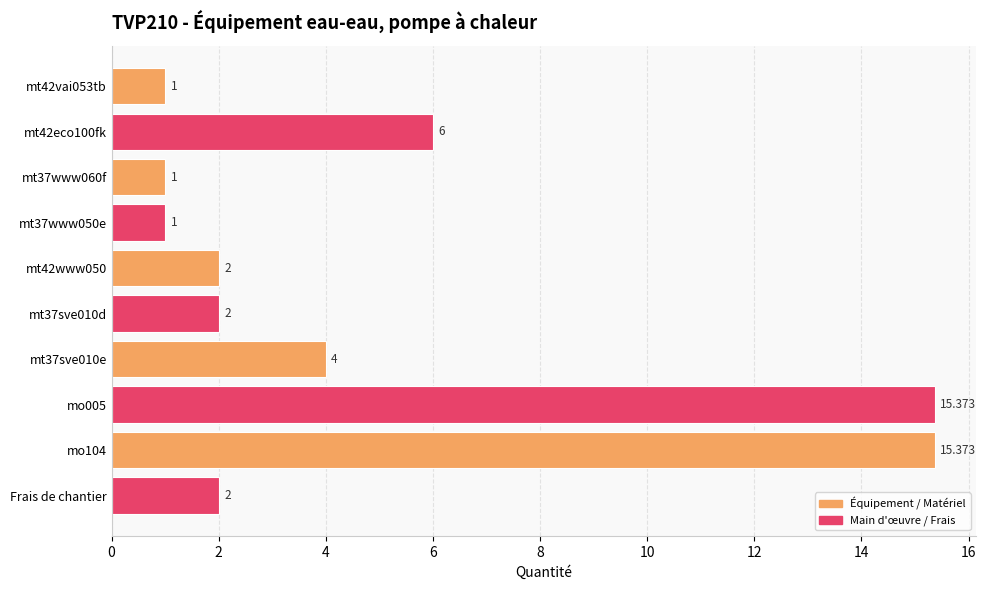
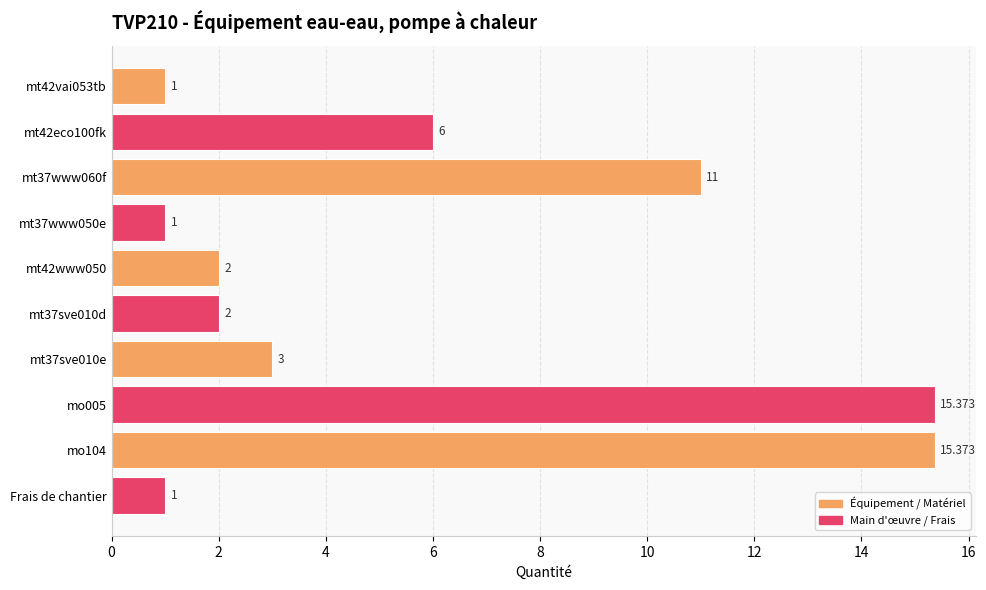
  {
    "mt42vai053tb": 1,
    "mt42eco100fk": 6,
-   "mt37www060f": 1,
+   "mt37www060f": 11,
    "mt37www050e": 1,
    "mt42www050": 2,
    "mt37sve010d": 2,
-   "mt37sve010e": 4,
+   "mt37sve010e": 3,
    "mo005": 15.373,
    "mo104": 15.373,
-   "Frais de chantier": 2
+   "Frais de chantier": 1
  }
